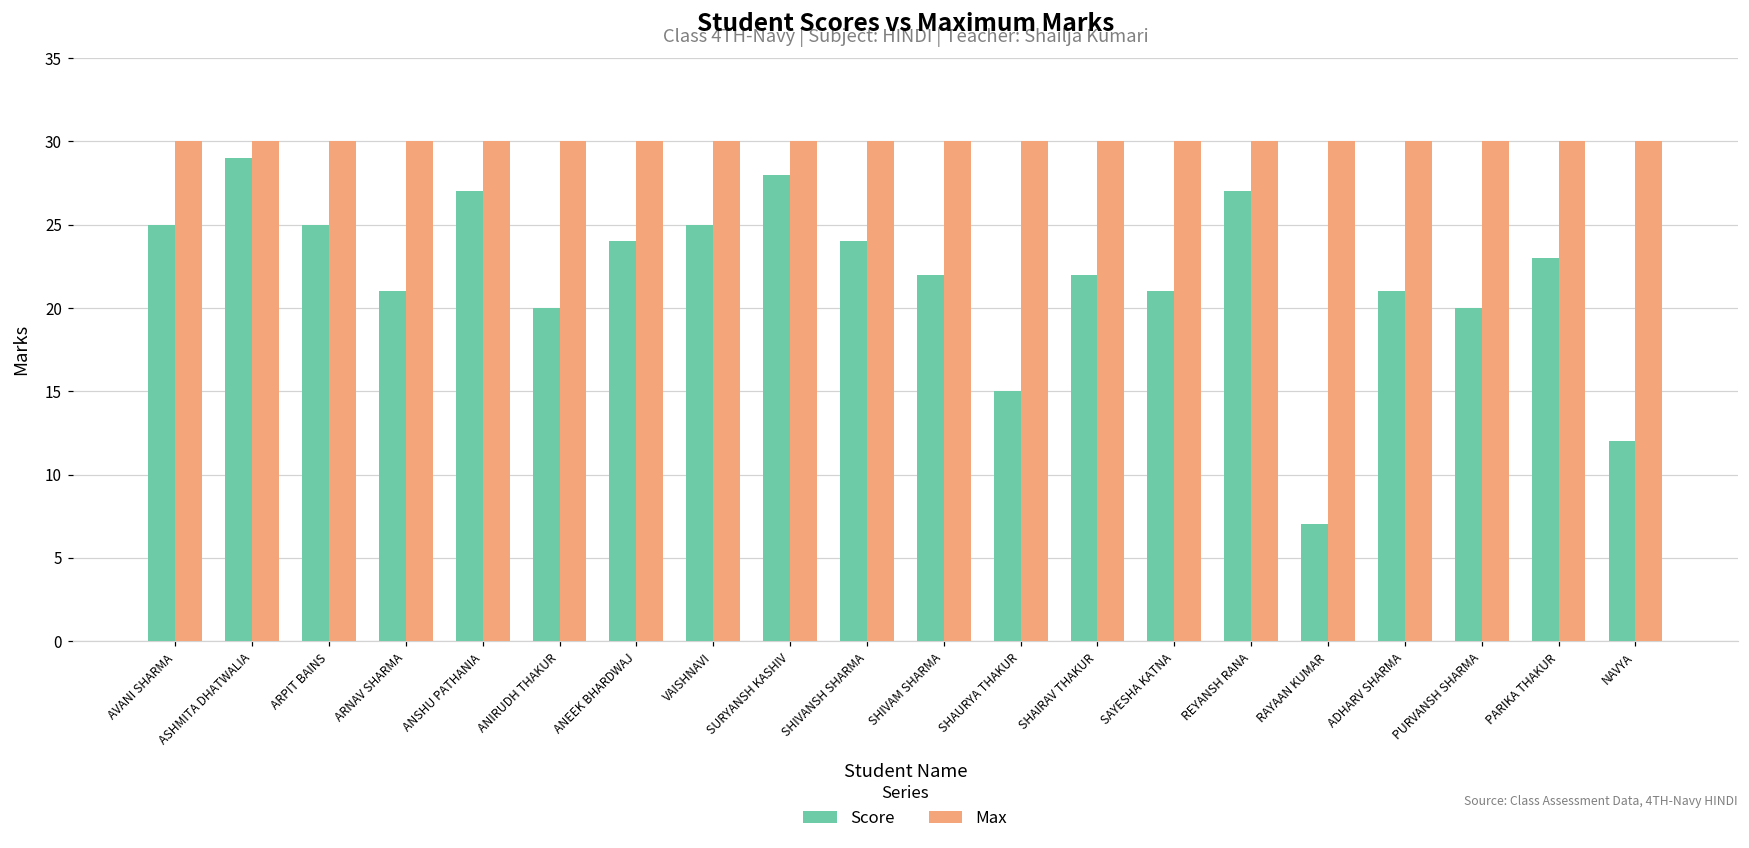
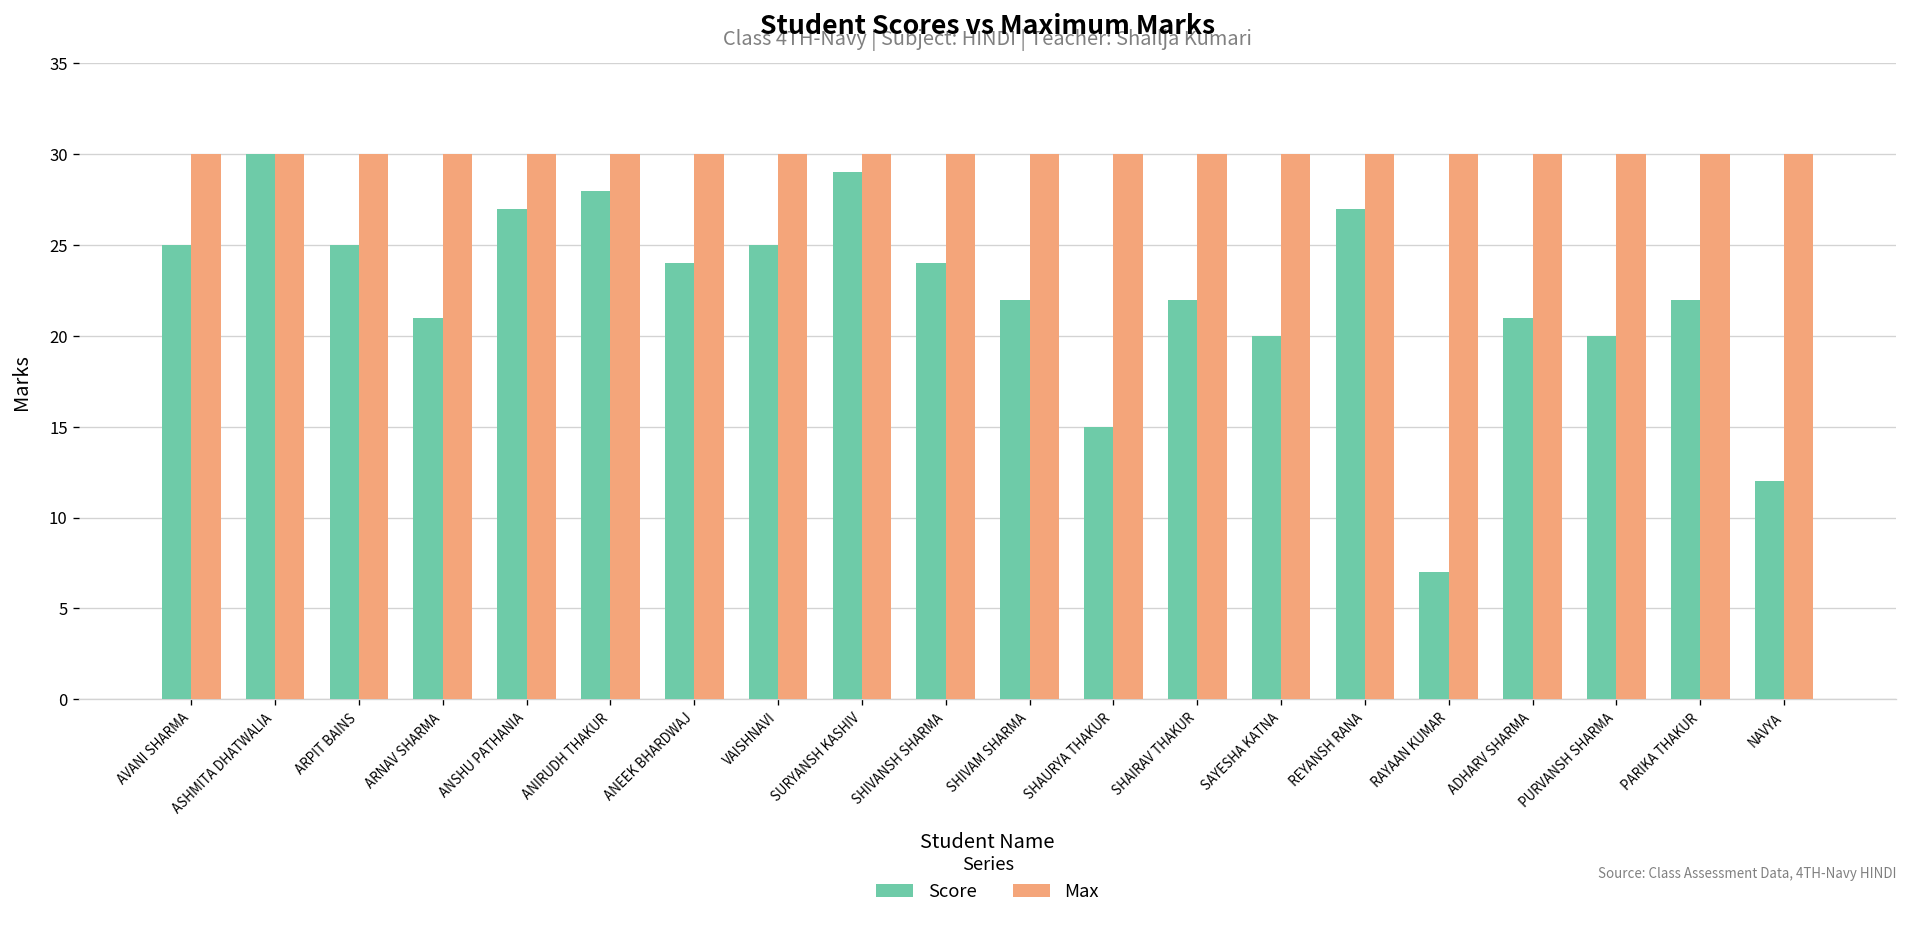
  {
    "Score": {
      "AVANI SHARMA": 25,
-     "ASHMITA DHATWALIA": 29,
+     "ASHMITA DHATWALIA": 30,
      "ARPIT BAINS": 25,
      "ARNAV SHARMA": 21,
      "ANSHU PATHANIA": 27,
-     "ANIRUDH THAKUR": 20,
+     "ANIRUDH THAKUR": 28,
      "ANEEK BHARDWAJ": 24,
      "VAISHNAVI": 25,
-     "SURYANSH KASHIV": 28,
+     "SURYANSH KASHIV": 29,
      "SHIVANSH SHARMA": 24,
      "SHIVAM SHARMA": 22,
      "SHAURYA THAKUR": 15,
      "SHAIRAV THAKUR": 22,
-     "SAYESHA KATNA": 21,
+     "SAYESHA KATNA": 20,
      "REYANSH RANA": 27,
      "RAYAAN KUMAR": 7,
      "ADHARV SHARMA": 21,
      "PURVANSH SHARMA": 20,
-     "PARIKA THAKUR": 23,
+     "PARIKA THAKUR": 22,
      "NAVYA": 12
    },
    "Max": {
      "AVANI SHARMA": 30,
      "ASHMITA DHATWALIA": 30,
      "ARPIT BAINS": 30,
      "ARNAV SHARMA": 30,
      "ANSHU PATHANIA": 30,
      "ANIRUDH THAKUR": 30,
      "ANEEK BHARDWAJ": 30,
      "VAISHNAVI": 30,
      "SURYANSH KASHIV": 30,
      "SHIVANSH SHARMA": 30,
      "SHIVAM SHARMA": 30,
      "SHAURYA THAKUR": 30,
      "SHAIRAV THAKUR": 30,
      "SAYESHA KATNA": 30,
      "REYANSH RANA": 30,
      "RAYAAN KUMAR": 30,
      "ADHARV SHARMA": 30,
      "PURVANSH SHARMA": 30,
      "PARIKA THAKUR": 30,
      "NAVYA": 30
    }
  }
